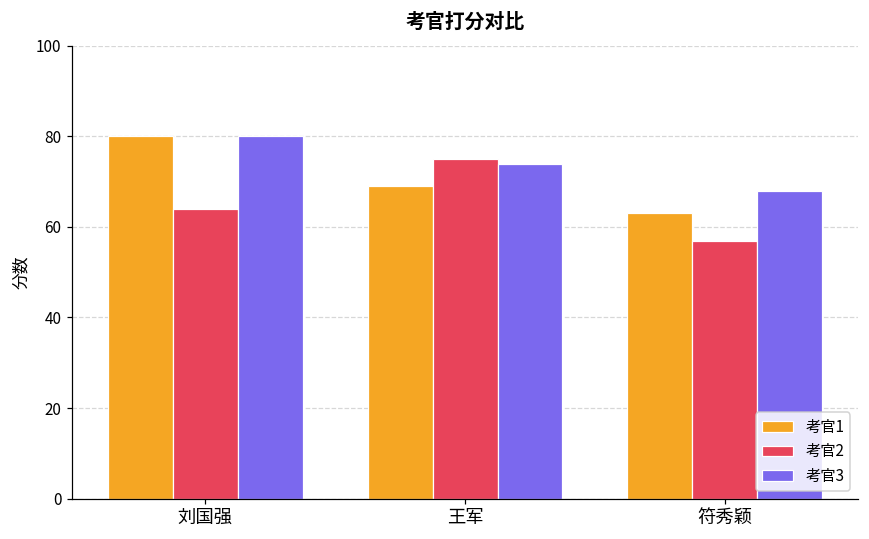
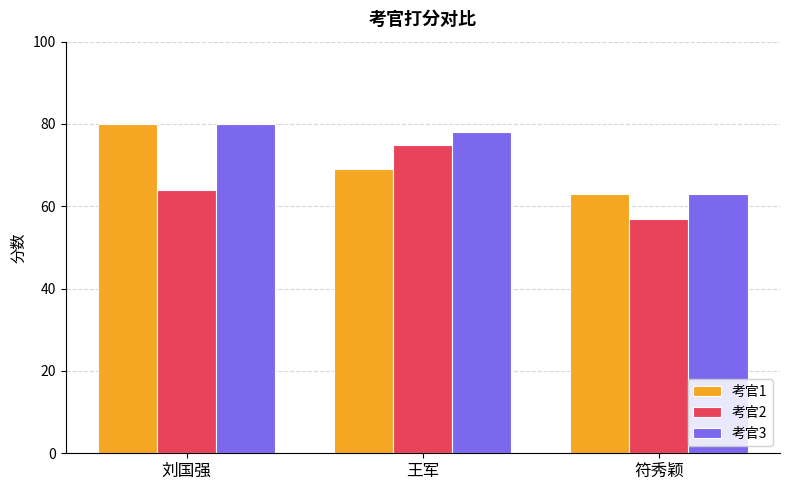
  {
    "考官1": {
      "刘国强": 80,
      "王军": 69,
      "符秀颖": 63
    },
    "考官2": {
      "刘国强": 64,
      "王军": 75,
      "符秀颖": 57
    },
    "考官3": {
      "刘国强": 80,
-     "王军": 74,
-     "符秀颖": 68
+     "王军": 78,
+     "符秀颖": 63
    }
  }
